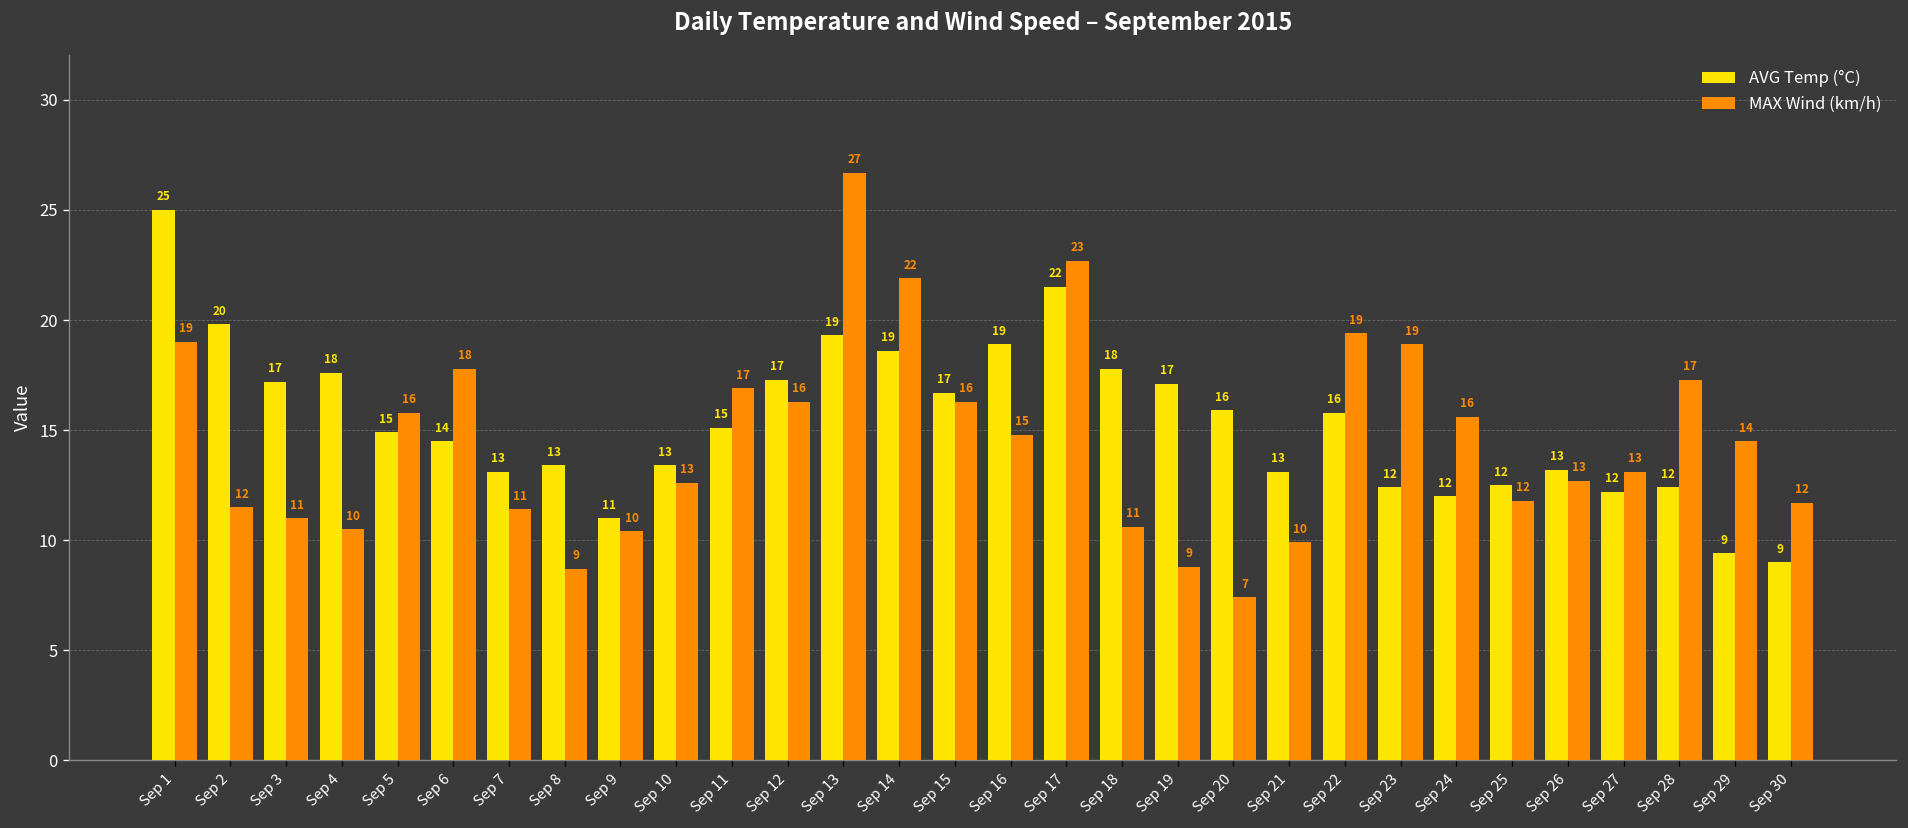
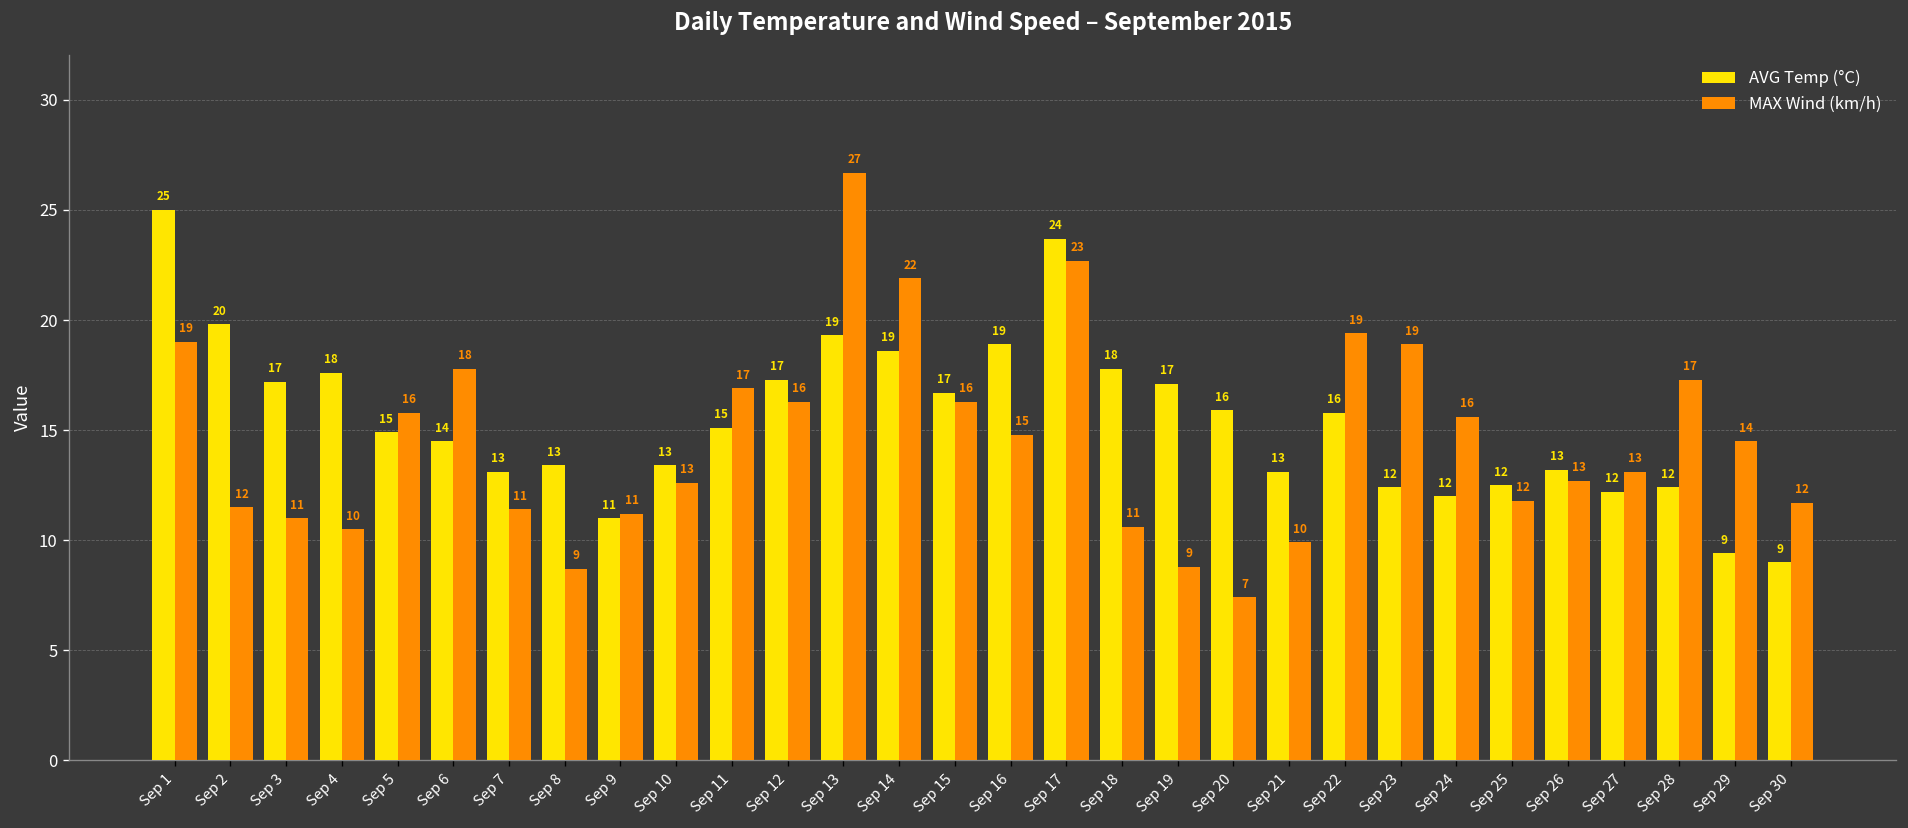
  {
    "AVG Temp (°C)": {
      "Sep 1": 25,
      "Sep 2": 20,
      "Sep 3": 17,
      "Sep 4": 18,
      "Sep 5": 15,
      "Sep 6": 14,
      "Sep 7": 13,
      "Sep 8": 13,
      "Sep 9": 11,
      "Sep 10": 13,
      "Sep 11": 15,
      "Sep 12": 17,
      "Sep 13": 19,
      "Sep 14": 19,
      "Sep 15": 17,
      "Sep 16": 19,
-     "Sep 17": 22,
+     "Sep 17": 24,
      "Sep 18": 18,
      "Sep 19": 17,
      "Sep 20": 16,
      "Sep 21": 13,
      "Sep 22": 16,
      "Sep 23": 12,
      "Sep 24": 12,
      "Sep 25": 12,
      "Sep 26": 13,
      "Sep 27": 12,
      "Sep 28": 12,
      "Sep 29": 9,
      "Sep 30": 9
    },
    "MAX Wind (km/h)": {
      "Sep 1": 19,
      "Sep 2": 12,
      "Sep 3": 11,
      "Sep 4": 10,
      "Sep 5": 16,
      "Sep 6": 18,
      "Sep 7": 11,
      "Sep 8": 9,
-     "Sep 9": 10,
+     "Sep 9": 11,
      "Sep 10": 13,
      "Sep 11": 17,
      "Sep 12": 16,
      "Sep 13": 27,
      "Sep 14": 22,
      "Sep 15": 16,
      "Sep 16": 15,
      "Sep 17": 23,
      "Sep 18": 11,
      "Sep 19": 9,
      "Sep 20": 7,
      "Sep 21": 10,
      "Sep 22": 19,
      "Sep 23": 19,
      "Sep 24": 16,
      "Sep 25": 12,
      "Sep 26": 13,
      "Sep 27": 13,
      "Sep 28": 17,
      "Sep 29": 14,
      "Sep 30": 12
    }
  }
